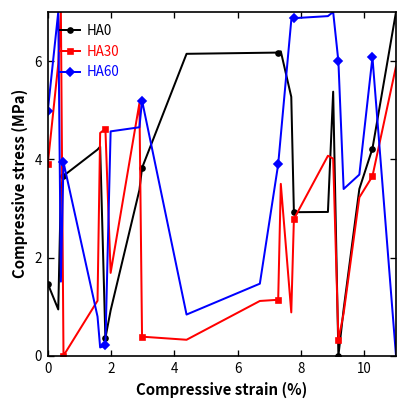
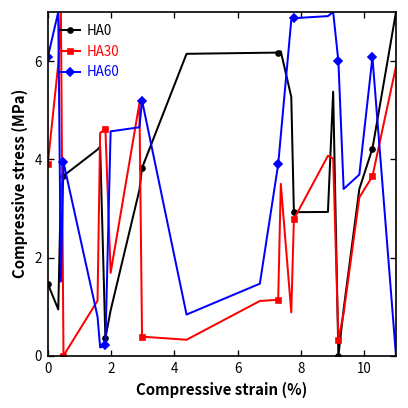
  {
    "HA0": {
      "0": 1.5
    },
    "HA30": {
      "0": 3.9
    },
    "HA60": {
-     "0": 5.0
+     "0": 6.1
    }
  }
